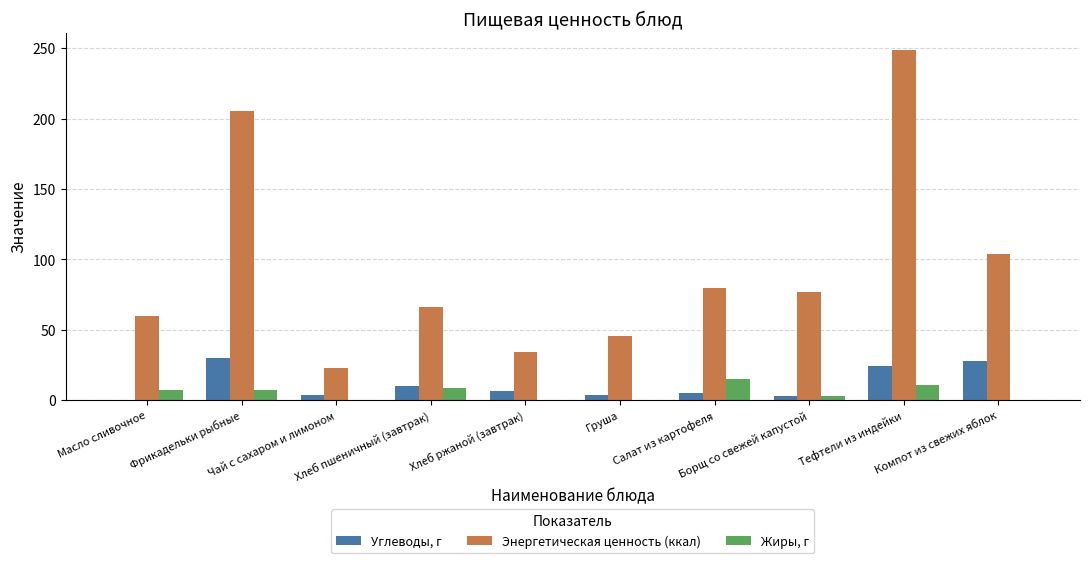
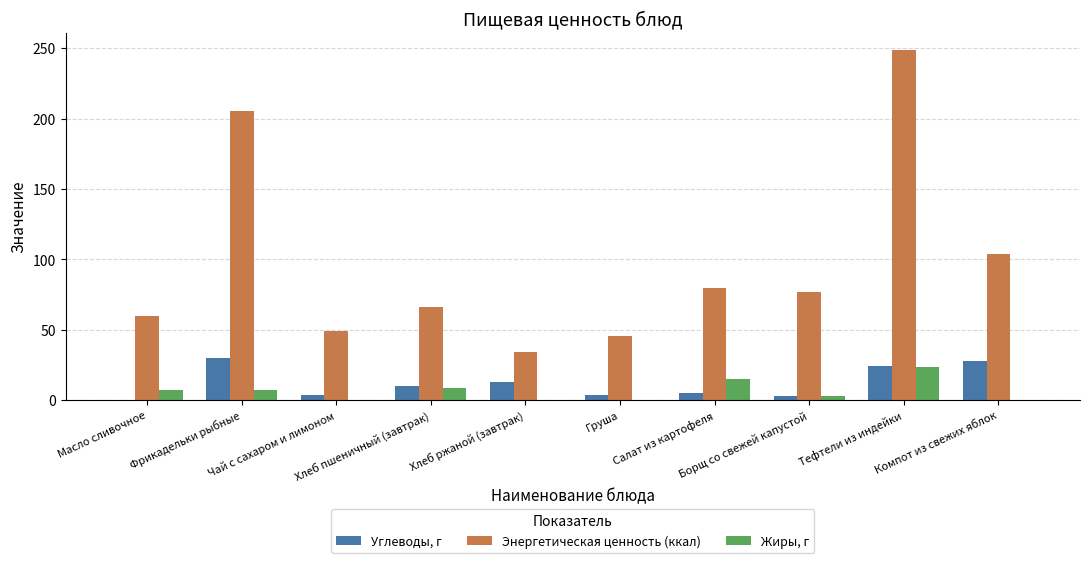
  {
    "Углеводы, г": {
      "Фрикадельки рыбные": 30,
      "Чай с сахаром и лимоном": 4,
      "Хлеб пшеничный (завтрак)": 10,
-     "Хлеб ржаной (завтрак)": 7,
+     "Хлеб ржаной (завтрак)": 13,
      "Груша": 4,
      "Салат из картофеля": 5,
      "Борщ со свежей капустой": 3,
      "Тефтели из индейки": 25,
      "Компот из свежих яблок": 28
    },
    "Энергетическая ценность (ккал)": {
      "Масло сливочное": 60,
      "Фрикадельки рыбные": 206,
-     "Чай с сахаром и лимоном": 23,
+     "Чай с сахаром и лимоном": 50,
      "Хлеб пшеничный (завтрак)": 66,
      "Хлеб ржаной (завтрак)": 34,
      "Груша": 46,
      "Салат из картофеля": 80,
      "Борщ со свежей капустой": 77,
      "Тефтели из индейки": 249,
      "Компот из свежих яблок": 104
    },
    "Жиры, г": {
      "Масло сливочное": 7,
      "Фрикадельки рыбные": 7,
      "Хлеб пшеничный (завтрак)": 8,
      "Салат из картофеля": 15,
      "Борщ со свежей капустой": 3,
-     "Тефтели из индейки": 11
+     "Тефтели из индейки": 24
    }
  }
